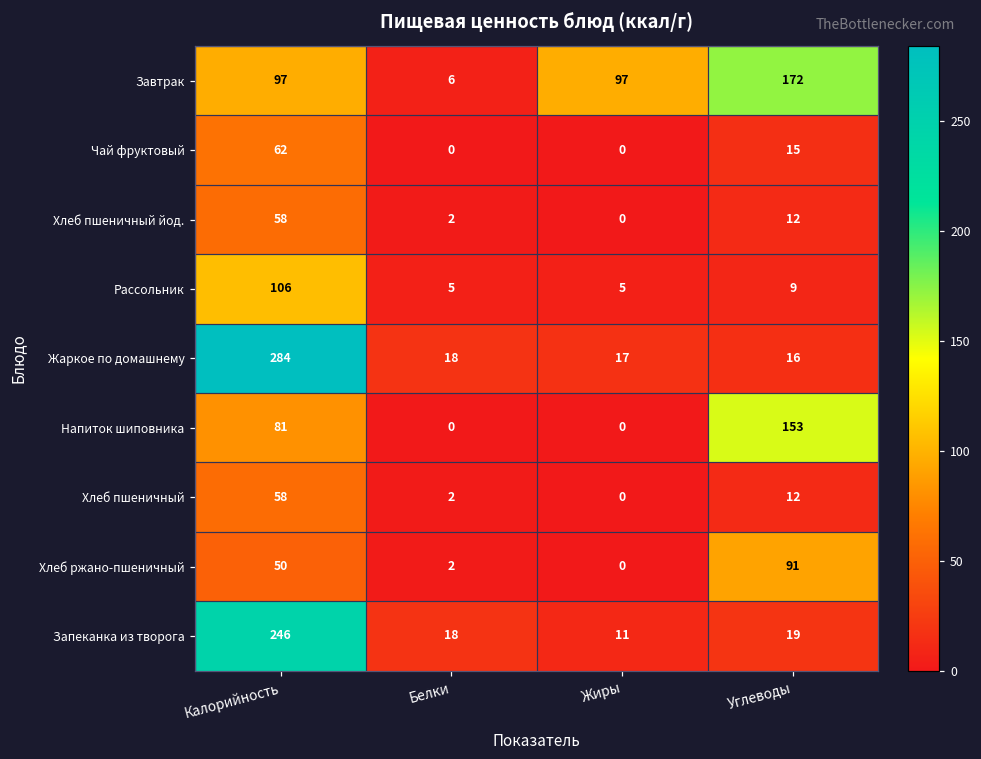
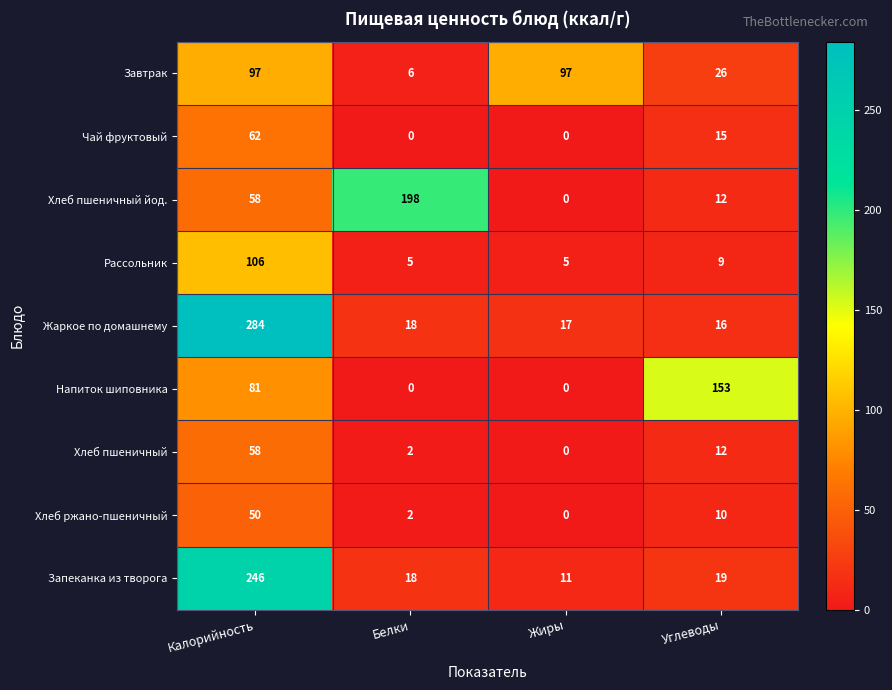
  {
    "Завтрак": {
      "Калорийность": 97,
      "Белки": 6,
      "Жиры": 97,
-     "Углеводы": 172
+     "Углеводы": 26
    },
    "Чай фруктовый": {
      "Калорийность": 62,
      "Белки": 0,
      "Жиры": 0,
      "Углеводы": 15
    },
    "Хлеб пшеничный йод.": {
      "Калорийность": 58,
-     "Белки": 2,
+     "Белки": 198,
      "Жиры": 0,
      "Углеводы": 12
    },
    "Рассольник": {
      "Калорийность": 106,
      "Белки": 5,
      "Жиры": 5,
      "Углеводы": 9
    },
    "Жаркое по домашнему": {
      "Калорийность": 284,
      "Белки": 18,
      "Жиры": 17,
      "Углеводы": 16
    },
    "Напиток шиповника": {
      "Калорийность": 81,
      "Белки": 0,
      "Жиры": 0,
      "Углеводы": 153
    },
    "Хлеб пшеничный": {
      "Калорийность": 58,
      "Белки": 2,
      "Жиры": 0,
      "Углеводы": 12
    },
    "Хлеб ржано-пшеничный": {
      "Калорийность": 50,
      "Белки": 2,
      "Жиры": 0,
-     "Углеводы": 91
+     "Углеводы": 10
    },
    "Запеканка из творога": {
      "Калорийность": 246,
      "Белки": 18,
      "Жиры": 11,
      "Углеводы": 19
    }
  }
